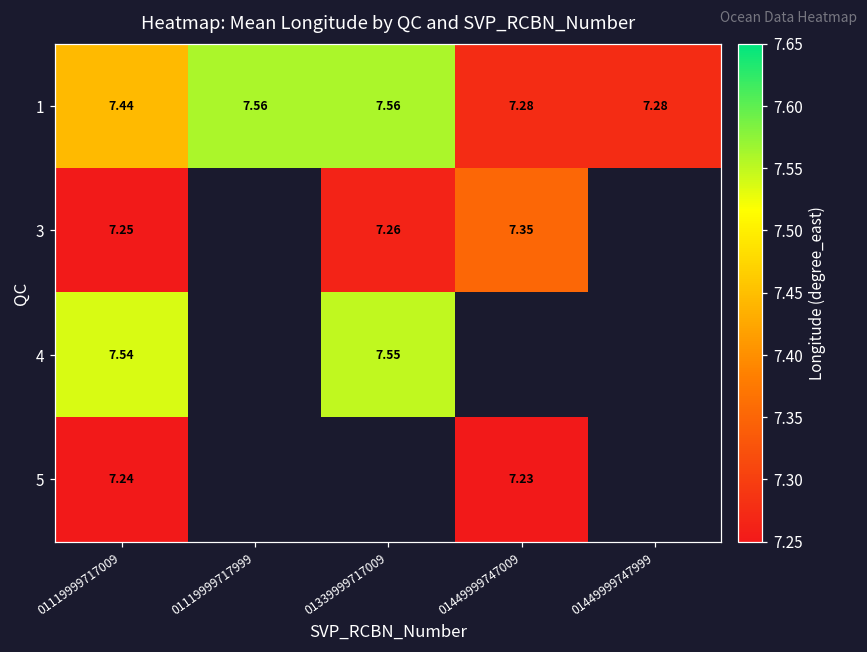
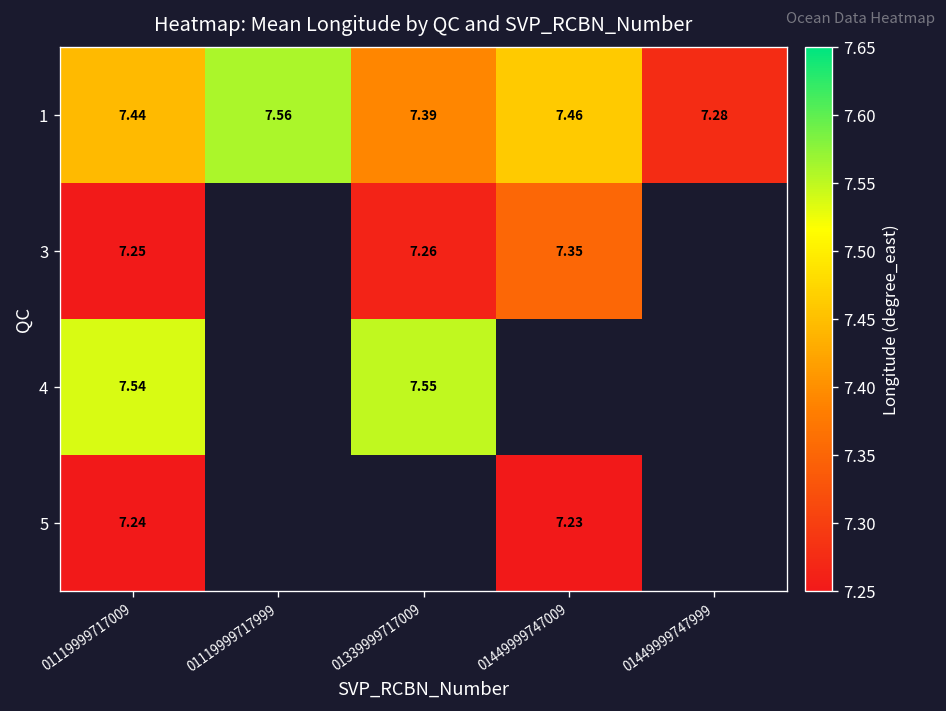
  {
    "1": {
      "01119999717009": 7.44,
      "01119999717999": 7.56,
-     "01339999717009": 7.56,
-     "01449999747009": 7.28,
+     "01339999717009": 7.39,
+     "01449999747009": 7.46,
      "01449999747999": 7.28
    },
    "3": {
      "01119999717009": 7.25,
      "01339999717009": 7.26,
      "01449999747009": 7.35
    },
    "4": {
      "01119999717009": 7.54,
      "01339999717009": 7.55
    },
    "5": {
      "01119999717009": 7.24,
      "01449999747009": 7.23
    }
  }
